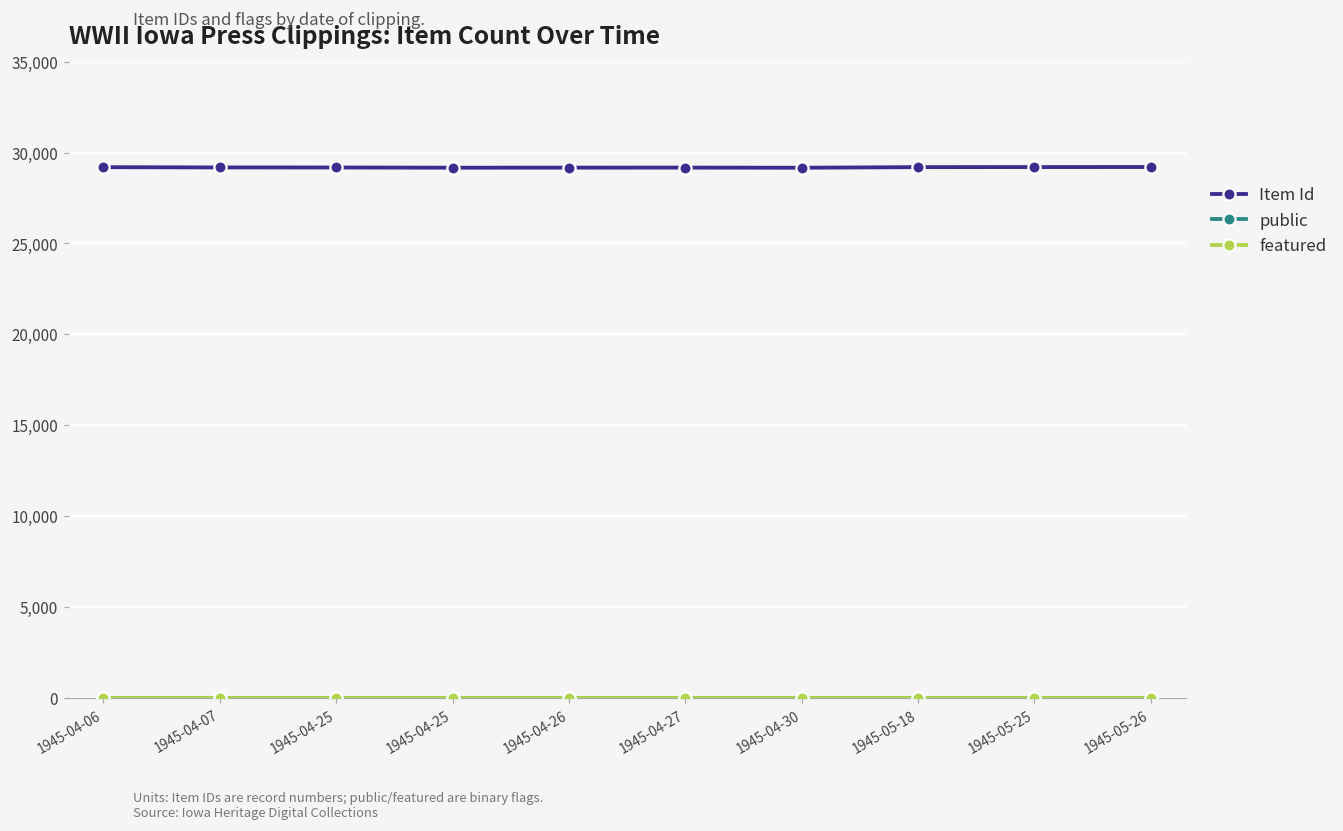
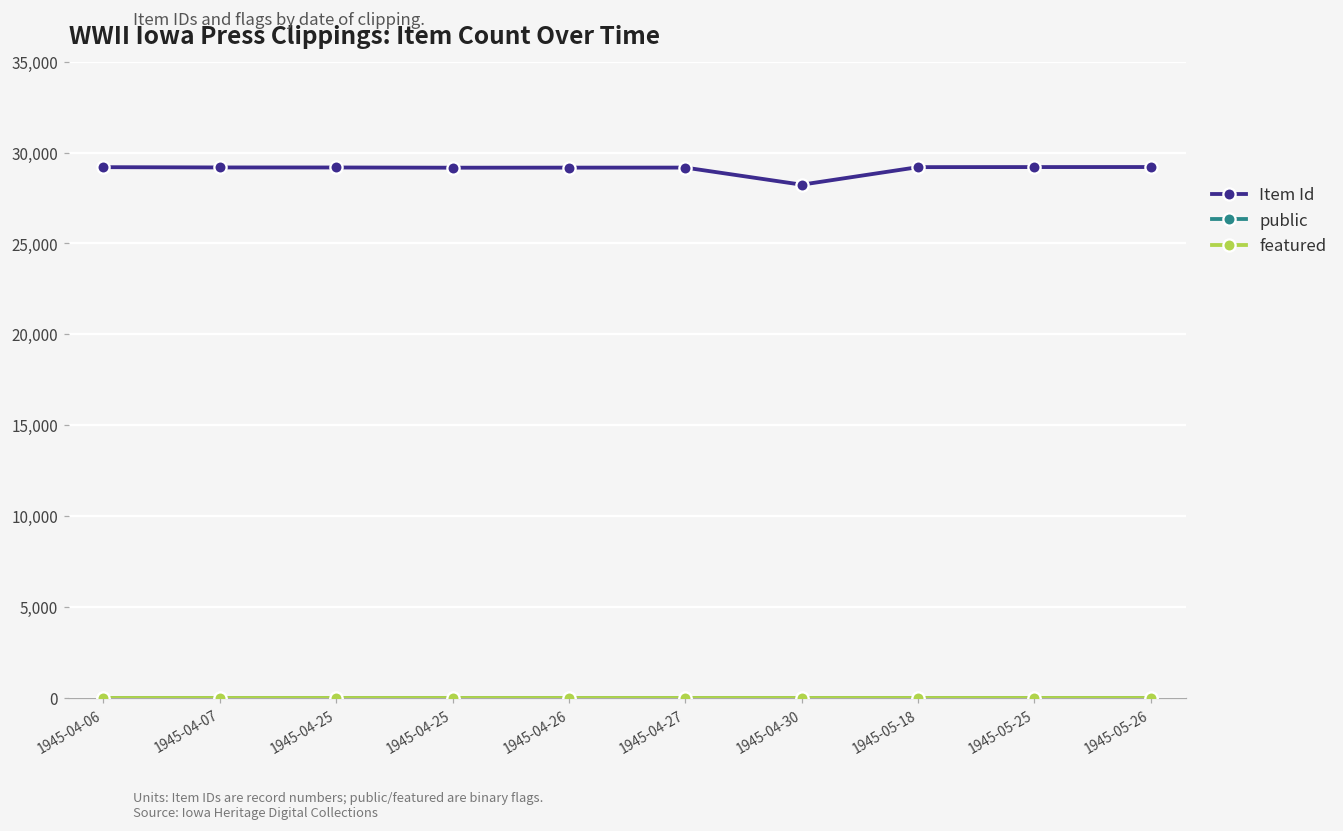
  {
    "Item Id": {
      "1945-04-06": "29,200",
      "1945-04-07": "29,200",
      "1945-04-26": "29,200",
      "1945-04-27": "29,200",
-     "1945-04-30": "29,200",
+     "1945-04-30": "28,200",
      "1945-05-18": "29,200",
      "1945-05-25": "29,200",
      "1945-05-26": "29,200"
    },
    "featured": {
      "1945-04-06": "0",
      "1945-04-07": "0",
      "1945-04-26": "0",
      "1945-04-27": "0",
      "1945-04-30": "0",
      "1945-05-18": "0",
      "1945-05-25": "0",
      "1945-05-26": "0"
    }
  }
